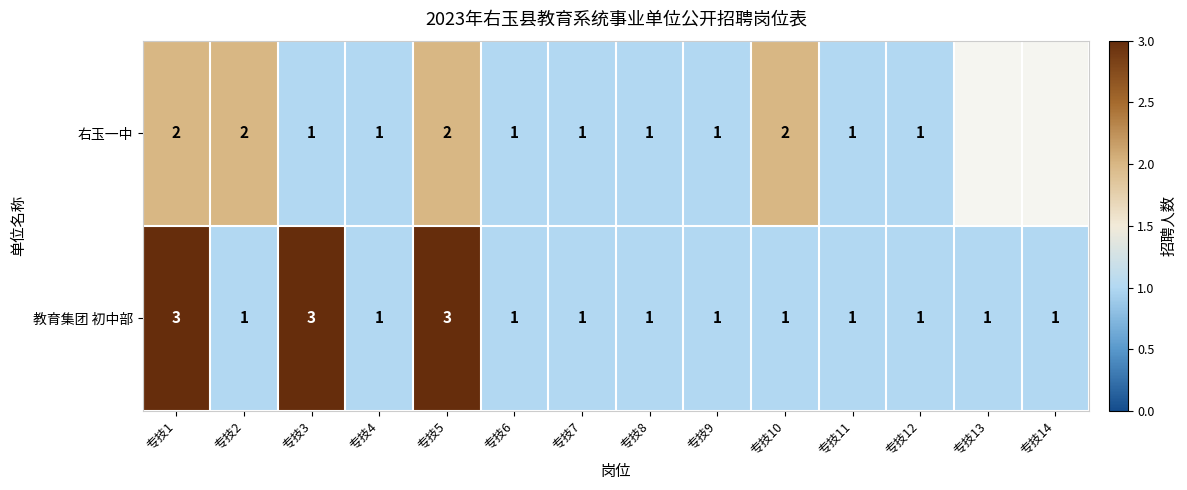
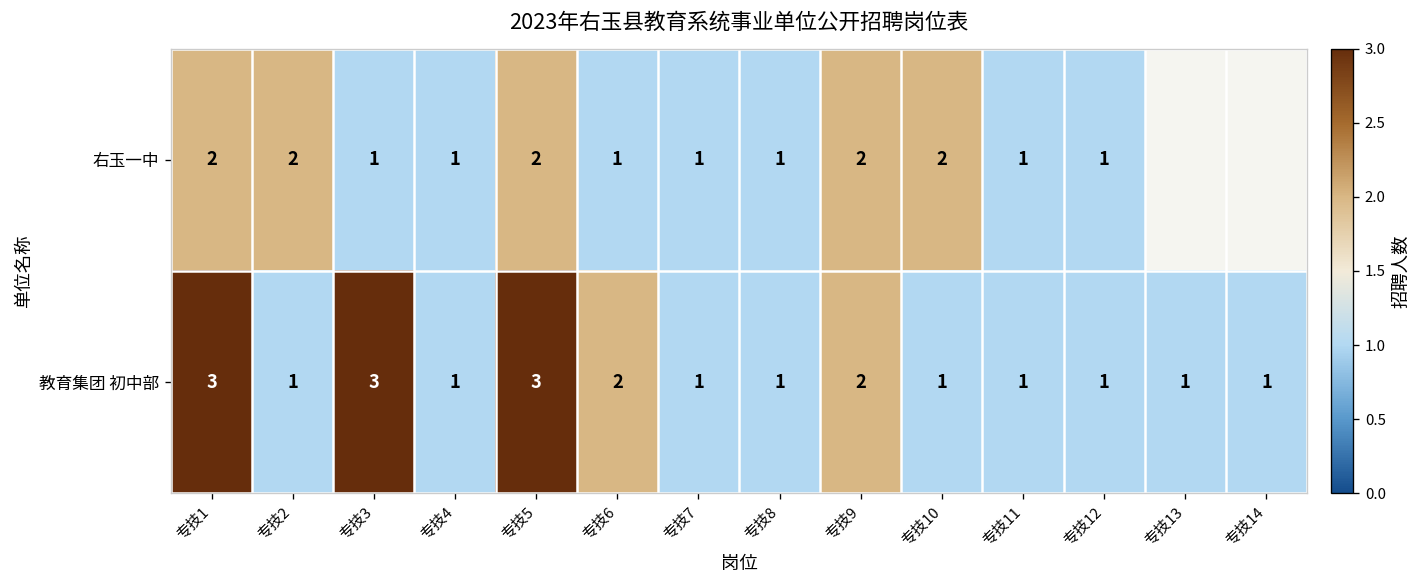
  {
    "右玉一中": {
      "专技1": 2,
      "专技2": 2,
      "专技3": 1,
      "专技4": 1,
      "专技5": 2,
      "专技6": 1,
      "专技7": 1,
      "专技8": 1,
-     "专技9": 1,
+     "专技9": 2,
      "专技10": 2,
      "专技11": 1,
      "专技12": 1
    },
    "教育集团 初中部": {
      "专技1": 3,
      "专技2": 1,
      "专技3": 3,
      "专技4": 1,
      "专技5": 3,
-     "专技6": 1,
+     "专技6": 2,
      "专技7": 1,
      "专技8": 1,
-     "专技9": 1,
+     "专技9": 2,
      "专技10": 1,
      "专技11": 1,
      "专技12": 1,
      "专技13": 1,
      "专技14": 1
    }
  }
